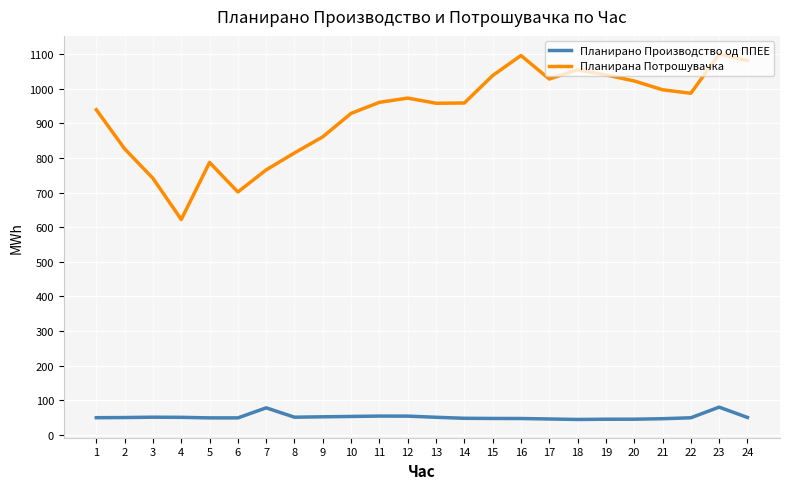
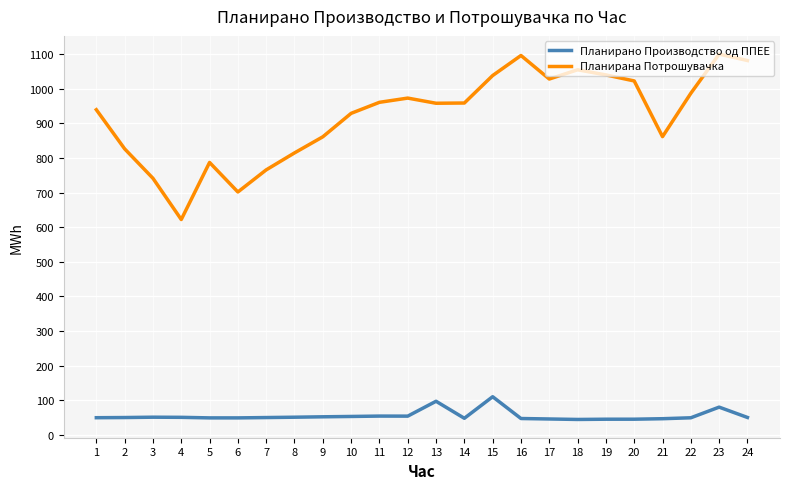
  {
    "Планирано Производство од ППЕЕ": {
      "1": 50,
      "2": 50,
      "3": 50,
      "4": 50,
      "5": 50,
      "6": 50,
-     "7": 80,
+     "7": 50,
      "8": 50,
      "9": 50,
      "10": 50,
      "11": 50,
      "12": 50,
-     "13": 50,
+     "13": 100,
      "14": 50,
-     "15": 50,
+     "15": 110,
      "16": 50,
      "17": 50,
      "18": 40,
      "19": 50,
      "20": 50,
      "21": 50,
      "22": 50,
      "23": 80,
      "24": 50
    },
    "Планирана Потрошувачка": {
      "1": 940,
      "2": 830,
      "3": 740,
      "4": 620,
      "5": 790,
      "6": 700,
      "7": 770,
      "8": 810,
      "9": 860,
      "10": 930,
      "11": 960,
      "12": 970,
      "13": 960,
      "14": 960,
      "15": 1040,
      "16": 1100,
      "17": 1030,
      "20": 1020,
-     "21": 1000,
+     "21": 860,
      "22": 990
    }
  }
